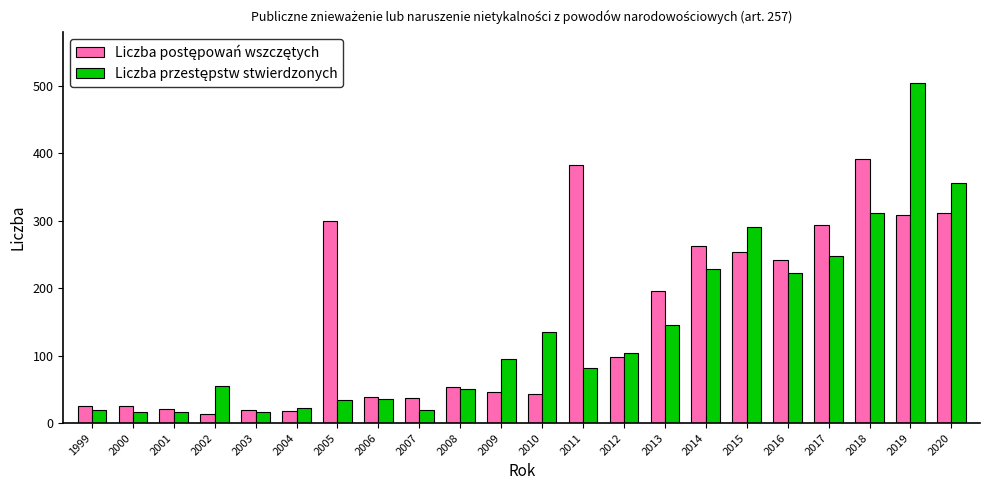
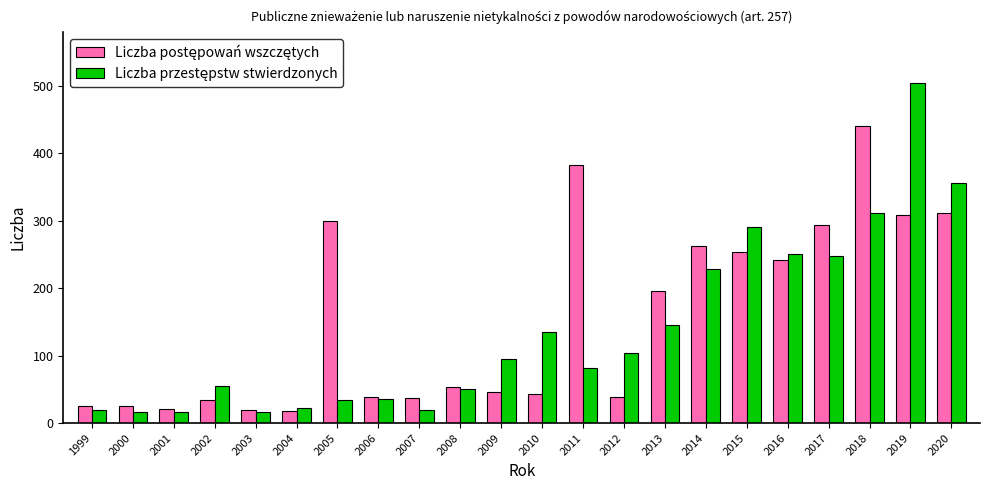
  {
    "Liczba postępowań wszczętych": {
      "1999": 30,
      "2000": 30,
      "2001": 20,
-     "2002": 10,
+     "2002": 30,
      "2003": 20,
      "2004": 20,
      "2005": 300,
      "2006": 40,
      "2007": 40,
      "2008": 50,
      "2009": 50,
      "2010": 40,
      "2011": 380,
-     "2012": 100,
+     "2012": 40,
      "2013": 200,
      "2014": 260,
      "2015": 250,
      "2016": 240,
      "2017": 290,
-     "2018": 390,
+     "2018": 440,
      "2019": 310,
      "2020": 310
    },
    "Liczba przestępstw stwierdzonych": {
      "1999": 20,
      "2000": 20,
      "2001": 20,
      "2002": 60,
      "2003": 20,
      "2004": 20,
      "2005": 30,
      "2006": 40,
      "2007": 20,
      "2008": 50,
      "2009": 100,
      "2010": 140,
      "2011": 80,
      "2012": 100,
      "2013": 150,
      "2014": 230,
      "2015": 290,
-     "2016": 220,
+     "2016": 250,
      "2017": 250,
      "2018": 310,
      "2019": 500,
      "2020": 360
    }
  }
